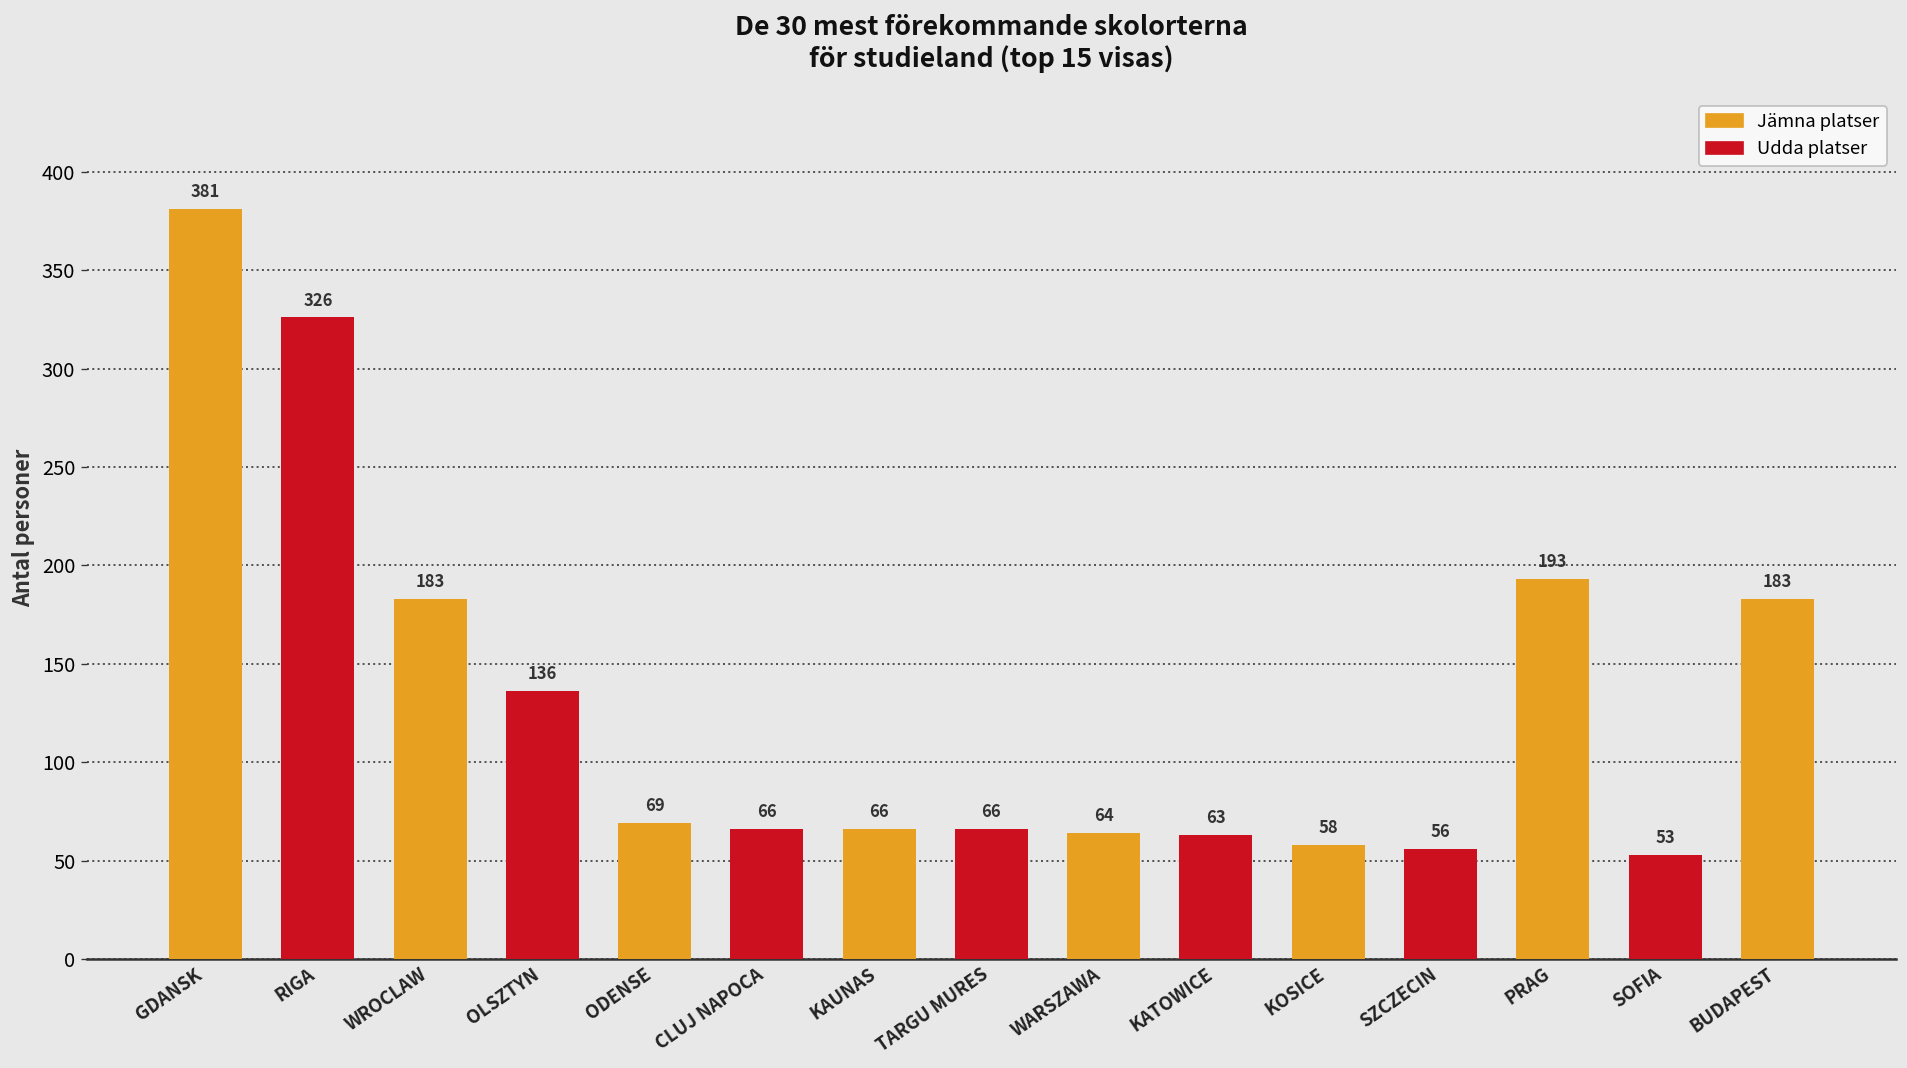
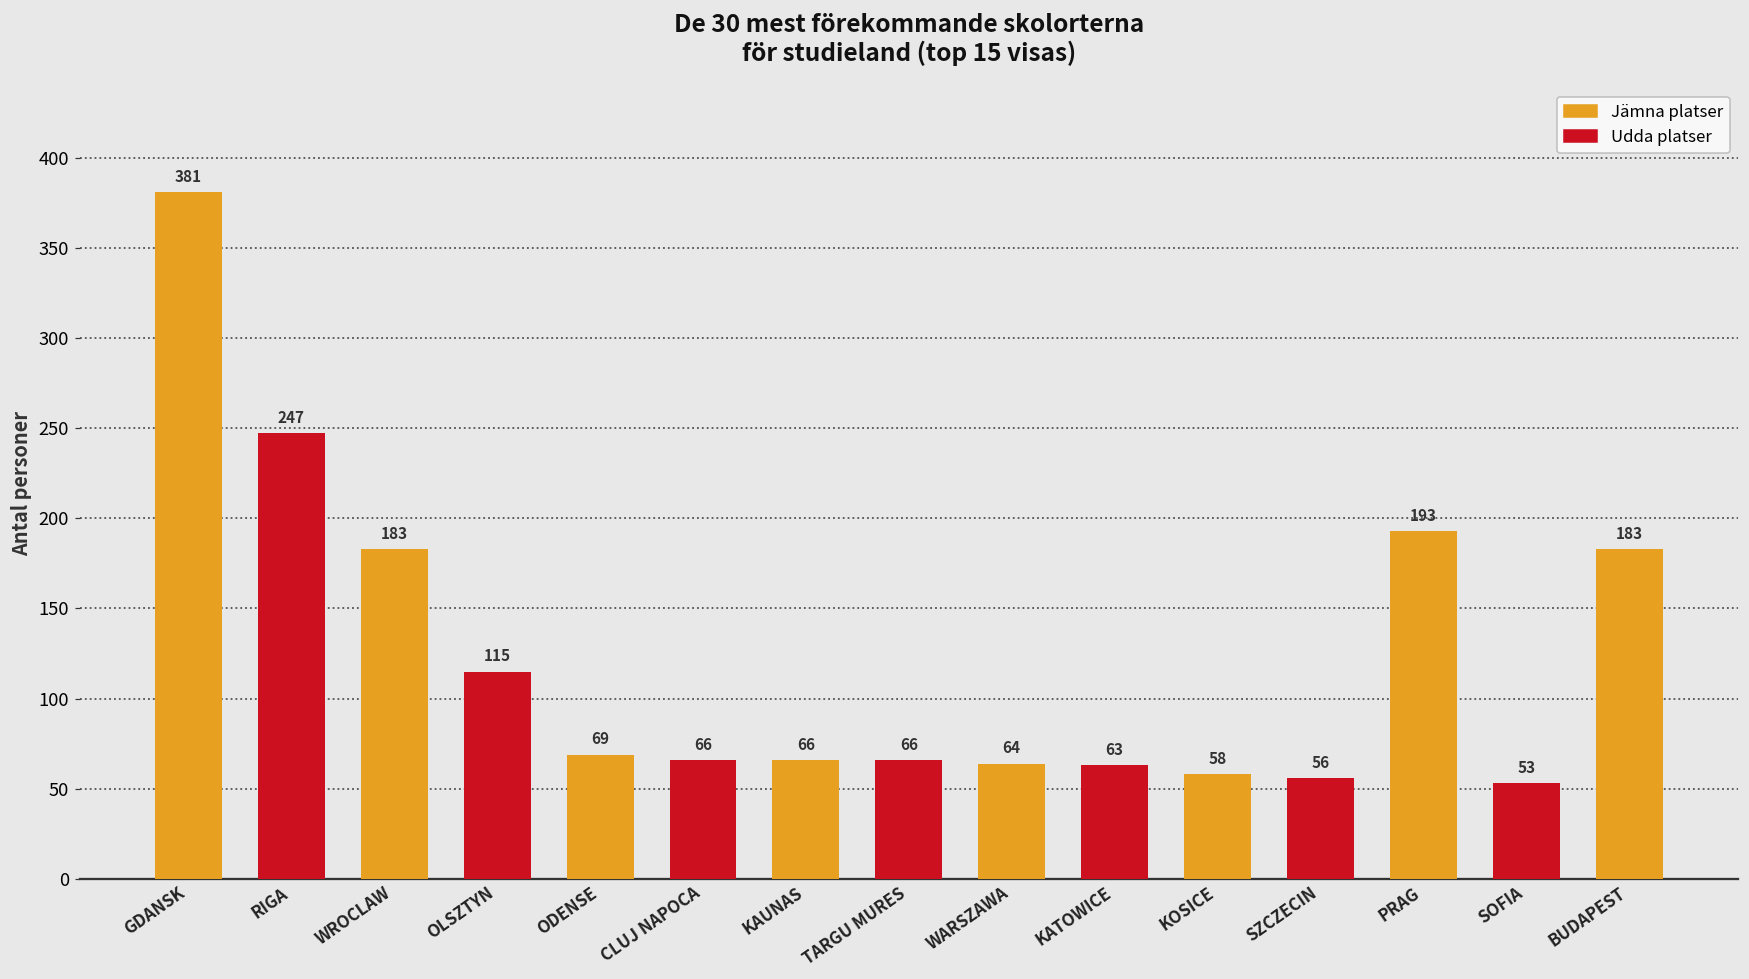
  {
    "GDANSK": 381,
-   "RIGA": 326,
+   "RIGA": 247,
    "WROCLAW": 183,
-   "OLSZTYN": 136,
+   "OLSZTYN": 115,
    "ODENSE": 69,
    "CLUJ NAPOCA": 66,
    "KAUNAS": 66,
    "TARGU MURES": 66,
    "WARSZAWA": 64,
    "KATOWICE": 63,
    "KOSICE": 58,
    "SZCZECIN": 56,
    "PRAG": 193,
    "SOFIA": 53,
    "BUDAPEST": 183
  }
